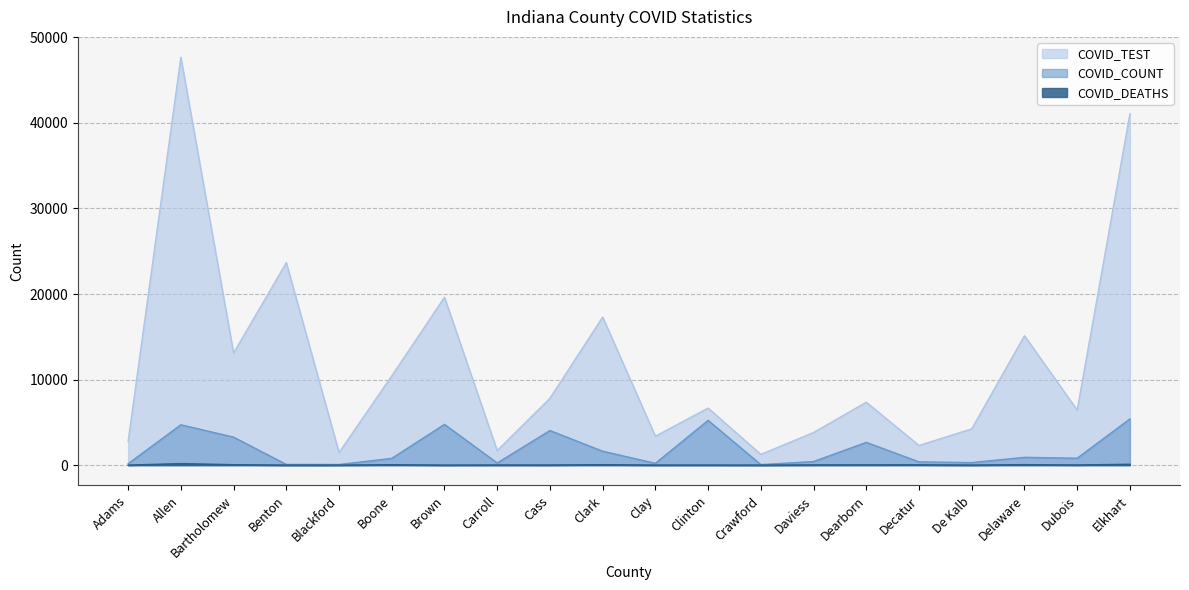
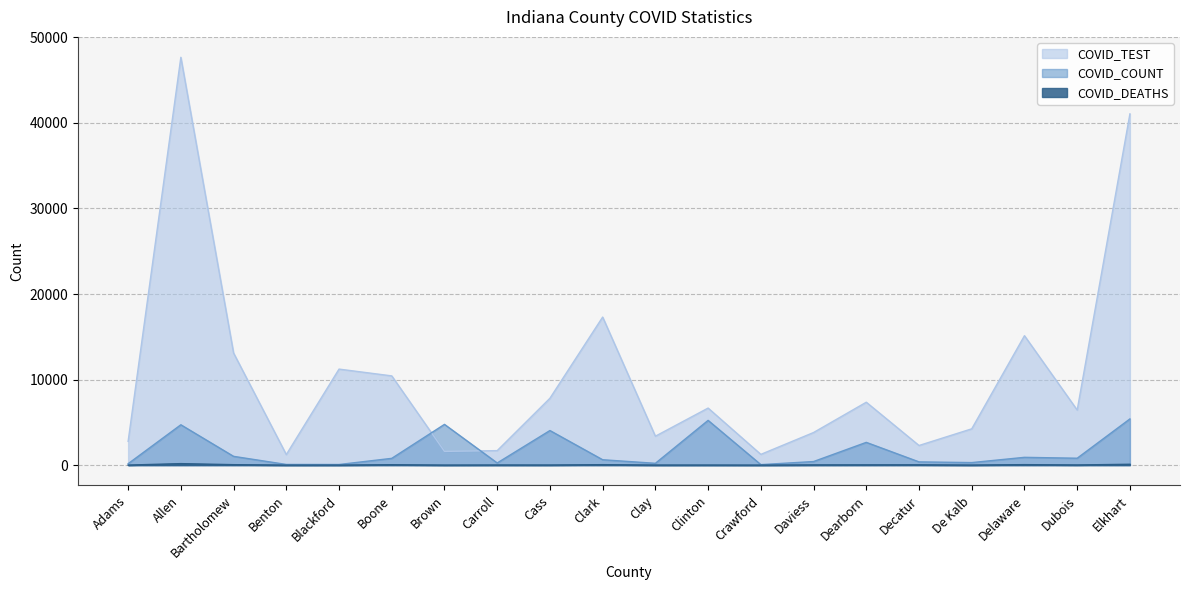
  {
    "COVID_TEST": {
      "Adams": 3000,
      "Allen": 48000,
      "Bartholomew": 13000,
-     "Benton": 24000,
-     "Blackford": 1000,
+     "Benton": 1000,
+     "Blackford": 11000,
      "Boone": 10000,
-     "Brown": 20000,
+     "Brown": 2000,
      "Carroll": 2000,
      "Cass": 8000,
      "Clark": 17000,
      "Clay": 3000,
      "Clinton": 7000,
      "Crawford": 1000,
      "Daviess": 4000,
      "Dearborn": 7000,
      "Decatur": 2000,
      "De Kalb": 4000,
      "Delaware": 15000,
      "Dubois": 6000,
      "Elkhart": 41000
    },
    "COVID_COUNT": {
      "Allen": 5000,
-     "Bartholomew": 3000,
+     "Bartholomew": 1000,
      "Boone": 1000,
      "Brown": 5000,
      "Cass": 4000,
-     "Clark": 2000,
+     "Clark": 1000,
      "Clinton": 5000,
      "Daviess": 0,
      "Dearborn": 3000,
      "Decatur": 0,
      "Delaware": 1000,
      "Dubois": 1000,
      "Elkhart": 5000
    },
    "COVID_DEATHS": {
      "Allen": 0,
      "Bartholomew": 0,
      "Boone": 0,
      "Brown": 0,
      "Cass": 0,
      "Clark": 0,
      "Clinton": 0,
      "Daviess": 0,
      "Dearborn": 0,
      "Decatur": 0,
      "Delaware": 0,
      "Dubois": 0,
      "Elkhart": 0
    }
  }
